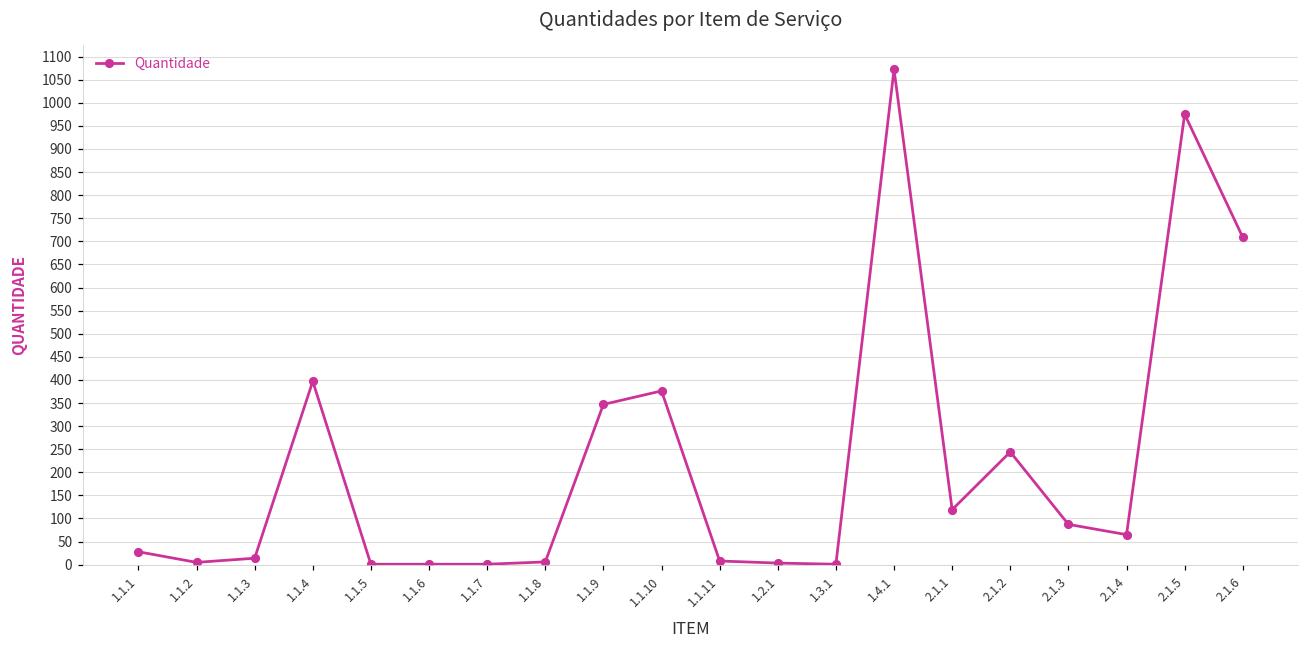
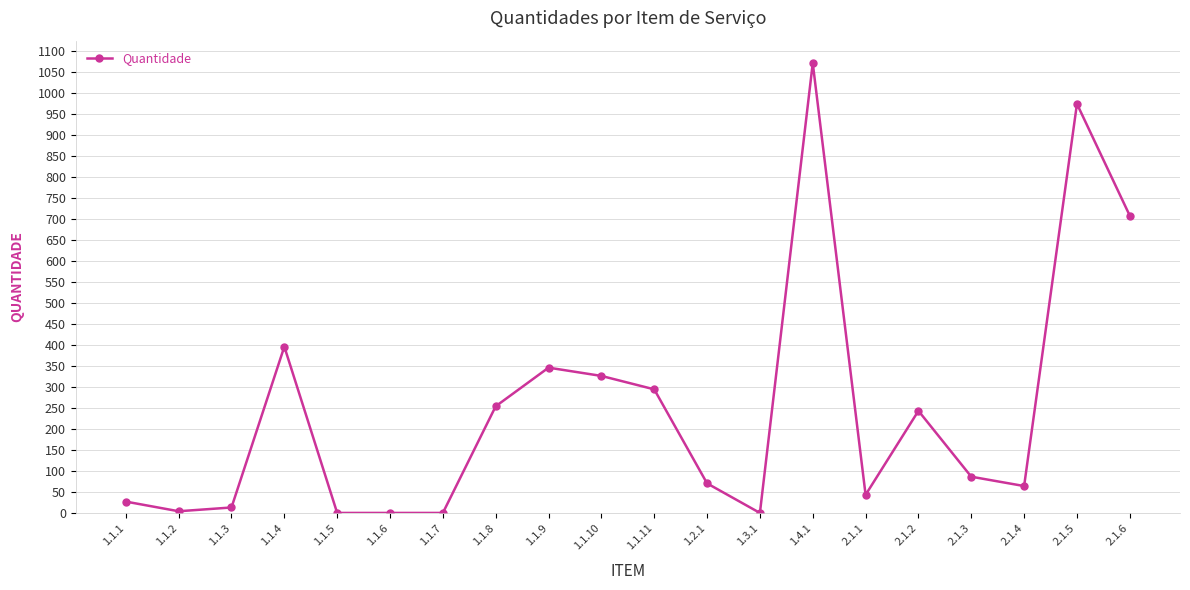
  {
    "1.1.1": 30,
    "1.1.2": 10,
    "1.1.3": 10,
    "1.1.4": 400,
    "1.1.5": 0,
    "1.1.6": 0,
    "1.1.7": 0,
-   "1.1.8": 10,
+   "1.1.8": 260,
    "1.1.9": 350,
-   "1.1.10": 380,
-   "1.1.11": 10,
-   "1.2.1": 0,
+   "1.1.10": 330,
+   "1.1.11": 300,
+   "1.2.1": 70,
    "1.3.1": 0,
    "1.4.1": 1070,
-   "2.1.1": 120,
+   "2.1.1": 40,
    "2.1.2": 240,
    "2.1.3": 90,
    "2.1.4": 70,
    "2.1.5": 980,
    "2.1.6": 710
  }
